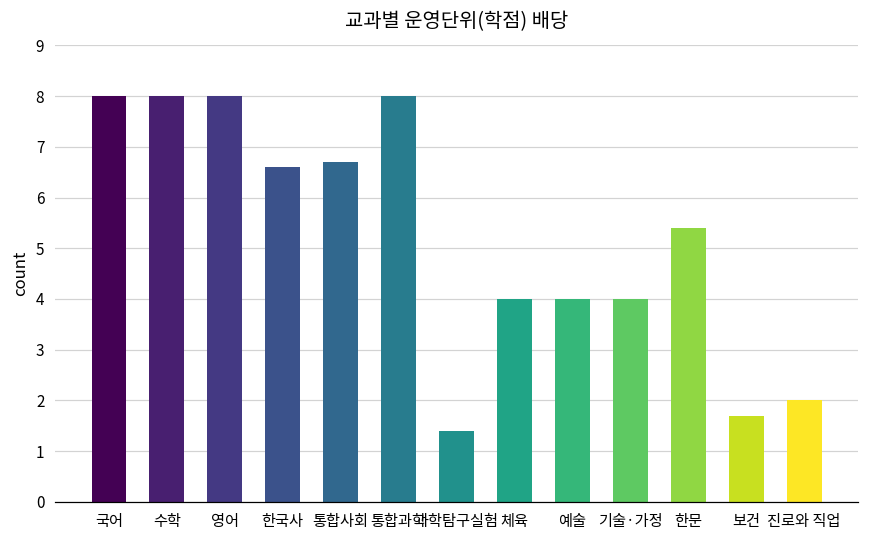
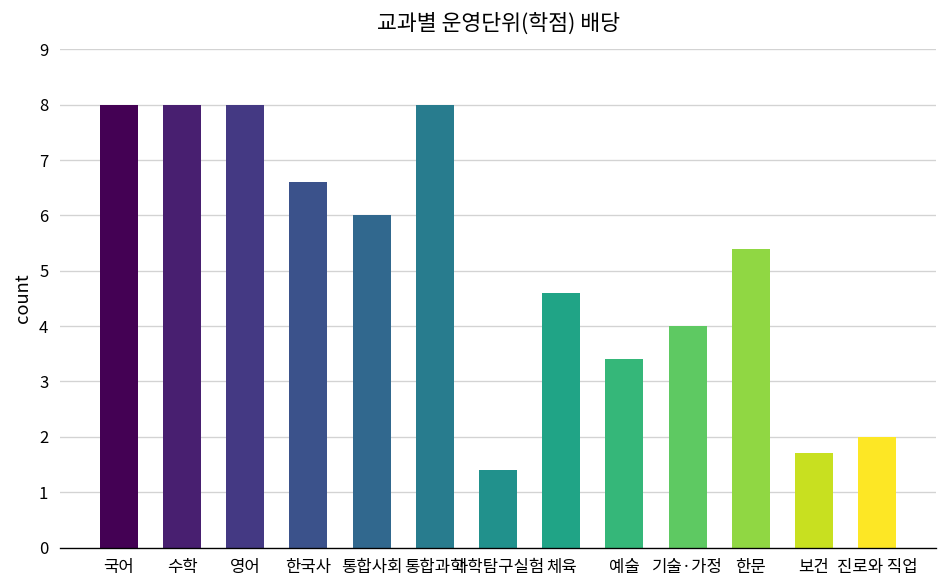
  {
    "국어": 8.0,
    "수학": 8.0,
    "영어": 8.0,
    "한국사": 6.6,
-   "통합사회": 6.7,
+   "통합사회": 6.0,
    "과학탐구실험": 1.4,
-   "체육": 4.0,
-   "예술": 4.0,
+   "체육": 4.6,
+   "예술": 3.4,
    "기술·가정": 4.0,
    "한문": 5.4,
    "보건": 1.7,
    "진로와 직업": 2.0
  }
